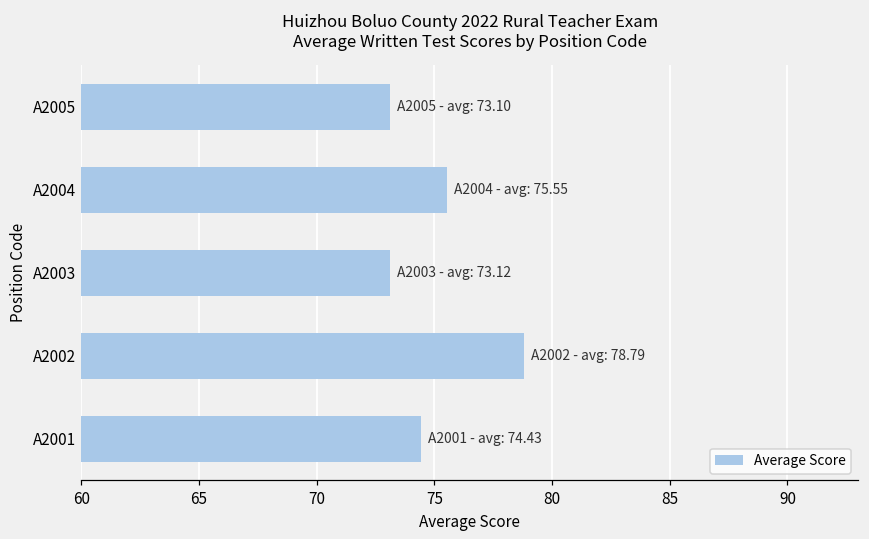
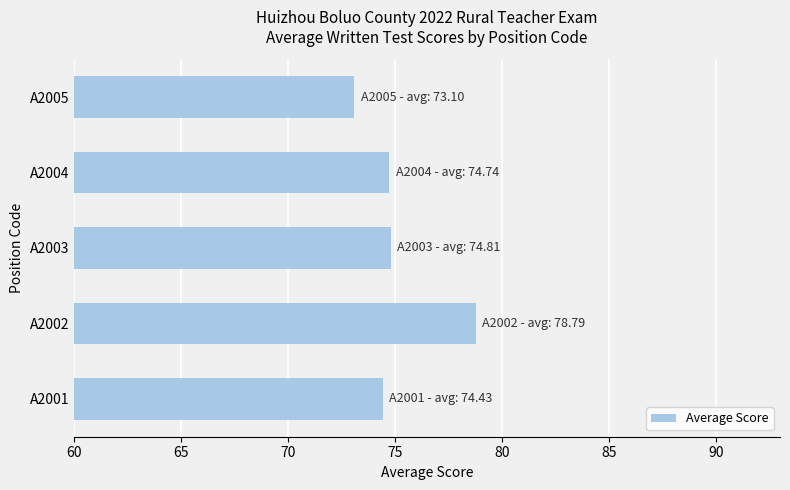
  {
    "A2005": 73.10,
-   "A2004": 75.55,
-   "A2003": 73.12,
+   "A2004": 74.74,
+   "A2003": 74.81,
    "A2002": 78.79,
    "A2001": 74.43
  }
